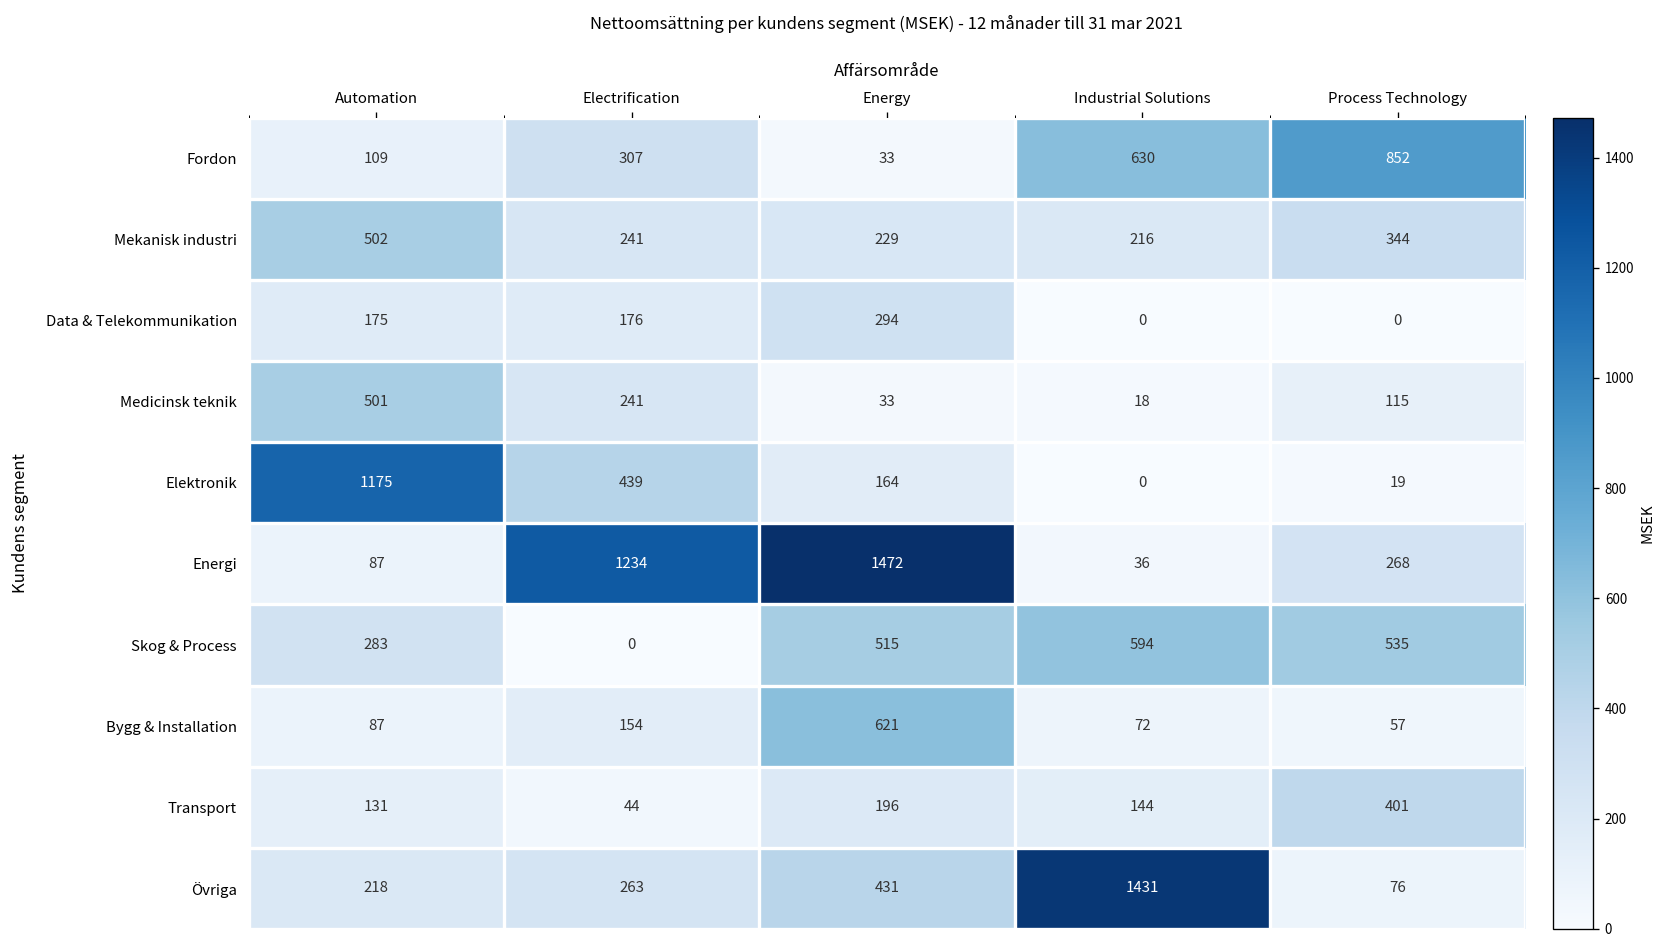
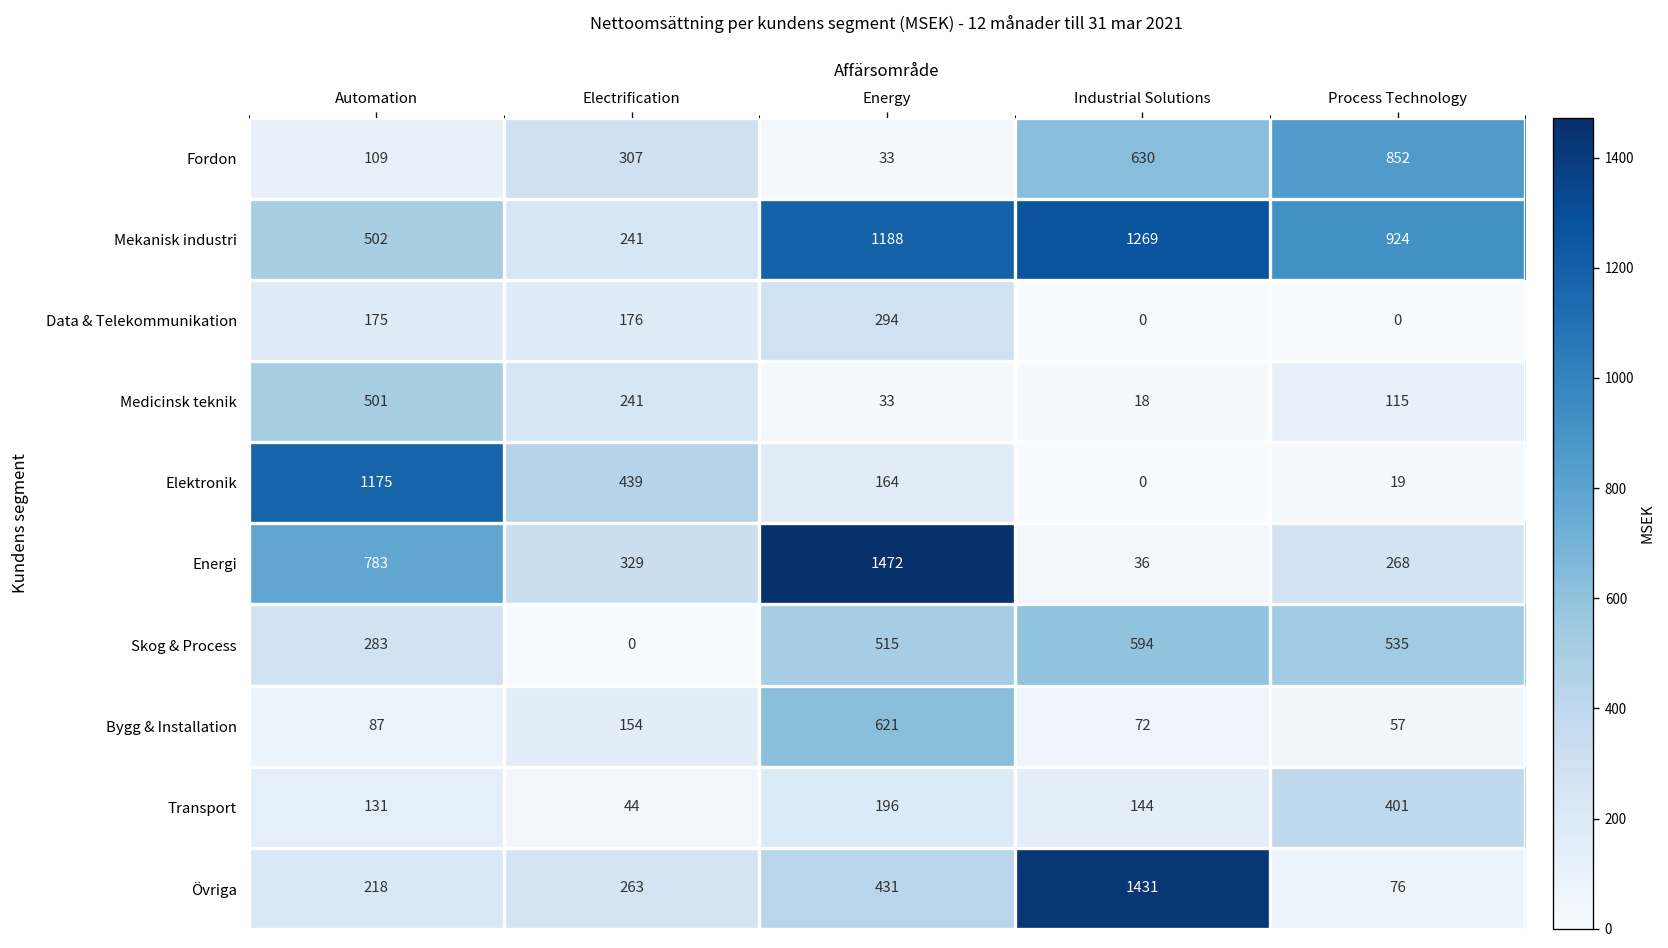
  {
    "Fordon": {
      "Automation": 109,
      "Electrification": 307,
      "Energy": 33,
      "Industrial Solutions": 630,
      "Process Technology": 852
    },
    "Mekanisk industri": {
      "Automation": 502,
      "Electrification": 241,
-     "Energy": 229,
-     "Industrial Solutions": 216,
-     "Process Technology": 344
+     "Energy": 1188,
+     "Industrial Solutions": 1269,
+     "Process Technology": 924
    },
    "Data & Telekommunikation": {
      "Automation": 175,
      "Electrification": 176,
      "Energy": 294,
      "Industrial Solutions": 0,
      "Process Technology": 0
    },
    "Medicinsk teknik": {
      "Automation": 501,
      "Electrification": 241,
      "Energy": 33,
      "Industrial Solutions": 18,
      "Process Technology": 115
    },
    "Elektronik": {
      "Automation": 1175,
      "Electrification": 439,
      "Energy": 164,
      "Industrial Solutions": 0,
      "Process Technology": 19
    },
    "Energi": {
-     "Automation": 87,
-     "Electrification": 1234,
+     "Automation": 783,
+     "Electrification": 329,
      "Energy": 1472,
      "Industrial Solutions": 36,
      "Process Technology": 268
    },
    "Skog & Process": {
      "Automation": 283,
      "Electrification": 0,
      "Energy": 515,
      "Industrial Solutions": 594,
      "Process Technology": 535
    },
    "Bygg & Installation": {
      "Automation": 87,
      "Electrification": 154,
      "Energy": 621,
      "Industrial Solutions": 72,
      "Process Technology": 57
    },
    "Transport": {
      "Automation": 131,
      "Electrification": 44,
      "Energy": 196,
      "Industrial Solutions": 144,
      "Process Technology": 401
    },
    "Övriga": {
      "Automation": 218,
      "Electrification": 263,
      "Energy": 431,
      "Industrial Solutions": 1431,
      "Process Technology": 76
    }
  }
